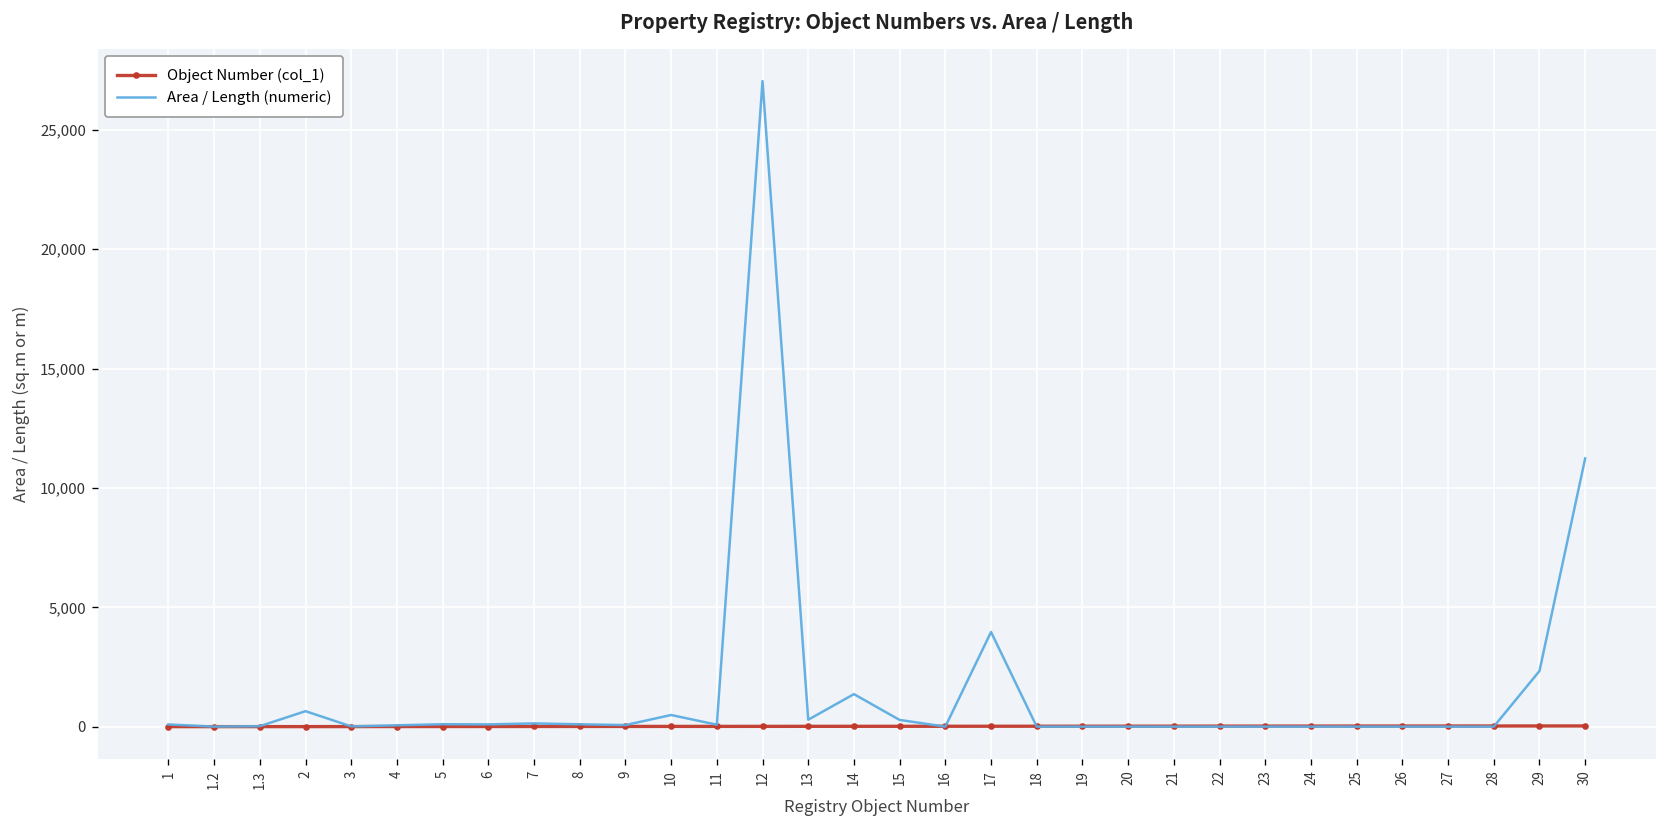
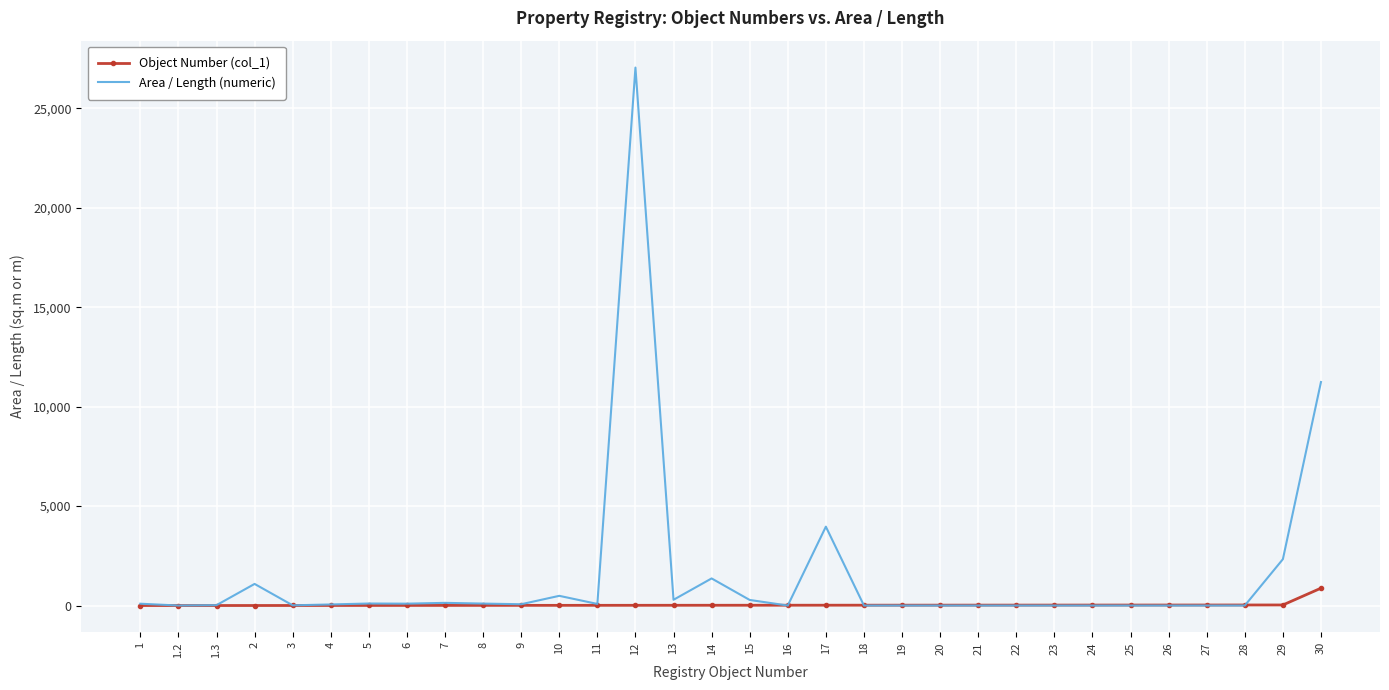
  {
    "Object Number (col_1)": {
      "2": "0",
      "10": "0",
      "12": "0",
      "13": "0",
      "14": "0",
      "15": "0",
      "17": "0",
      "29": "0",
-     "30": "0"
+     "30": "900"
    },
    "Area / Length (numeric)": {
-     "2": "600",
+     "2": "1,100",
      "10": "500",
      "12": "27,000",
      "13": "300",
      "14": "1,400",
      "15": "300",
      "17": "4,000",
      "29": "2,300",
      "30": "11,200"
    }
  }
